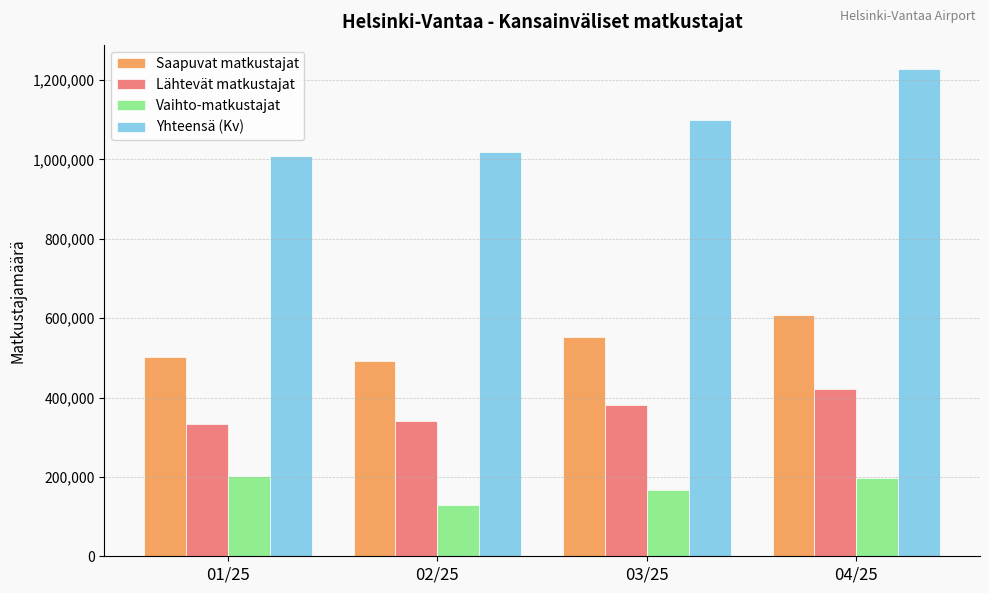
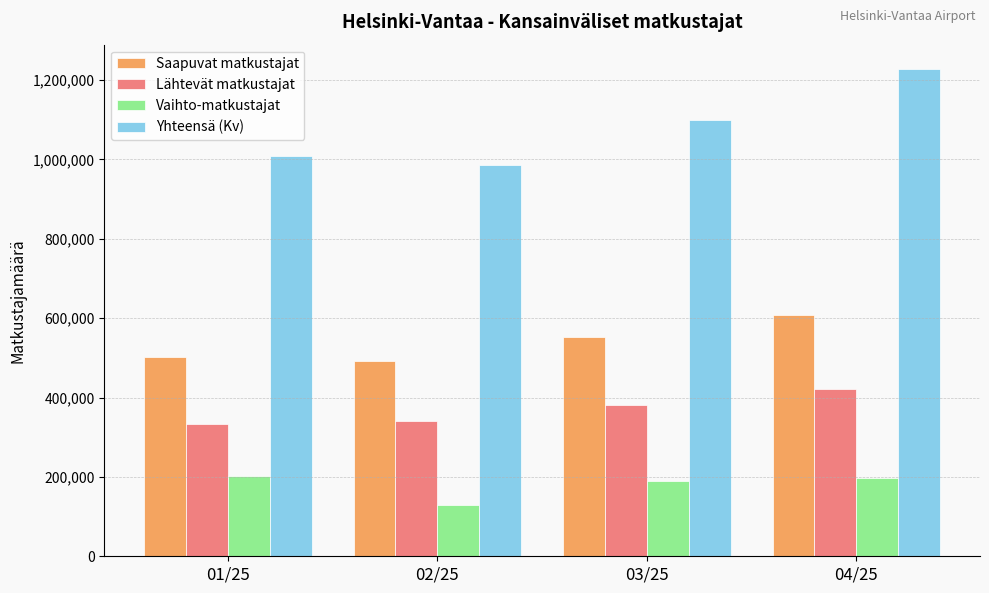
  {
    "Vaihto-matkustajat": {
      "01/25": "200,000",
      "02/25": "130,000",
-     "03/25": "170,000",
+     "03/25": "190,000",
      "04/25": "200,000"
    },
    "Yhteensä (Kv)": {
      "01/25": "1,010,000",
-     "02/25": "1,020,000",
+     "02/25": "990,000",
      "03/25": "1,100,000",
      "04/25": "1,230,000"
    }
  }
